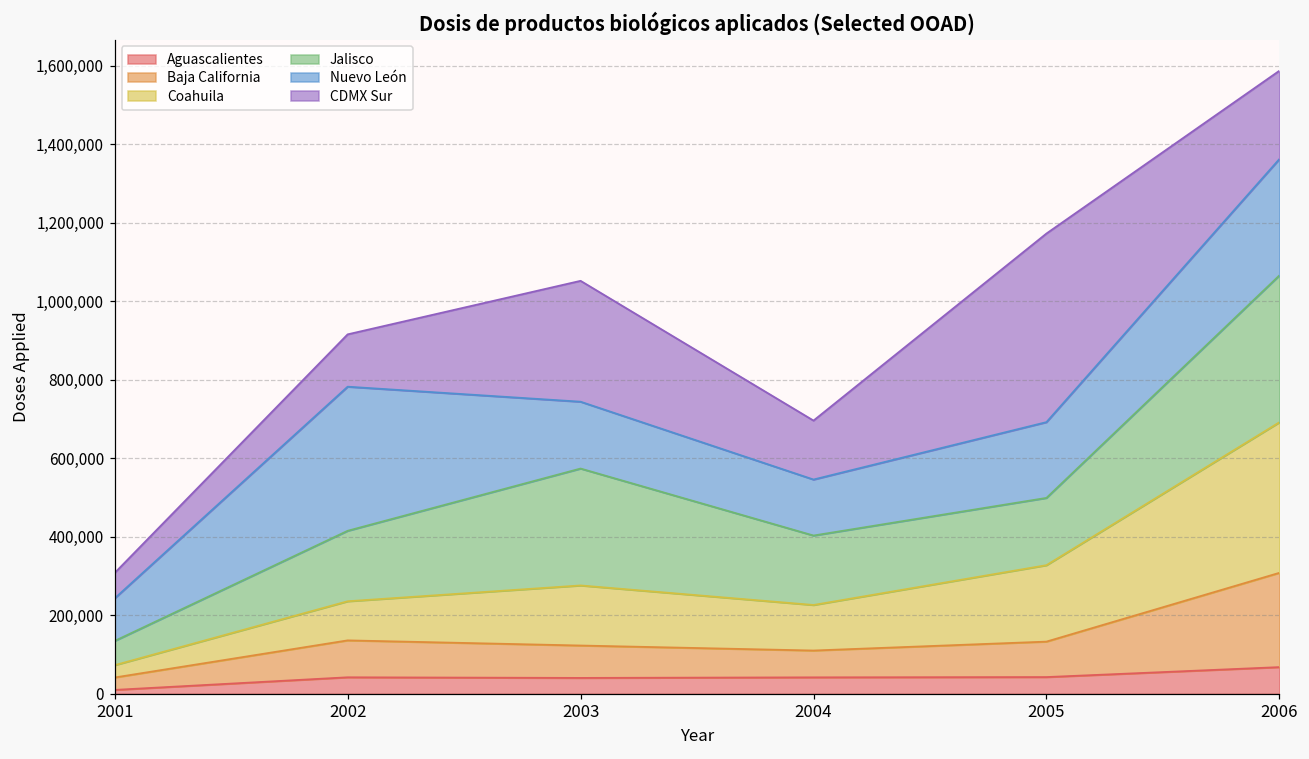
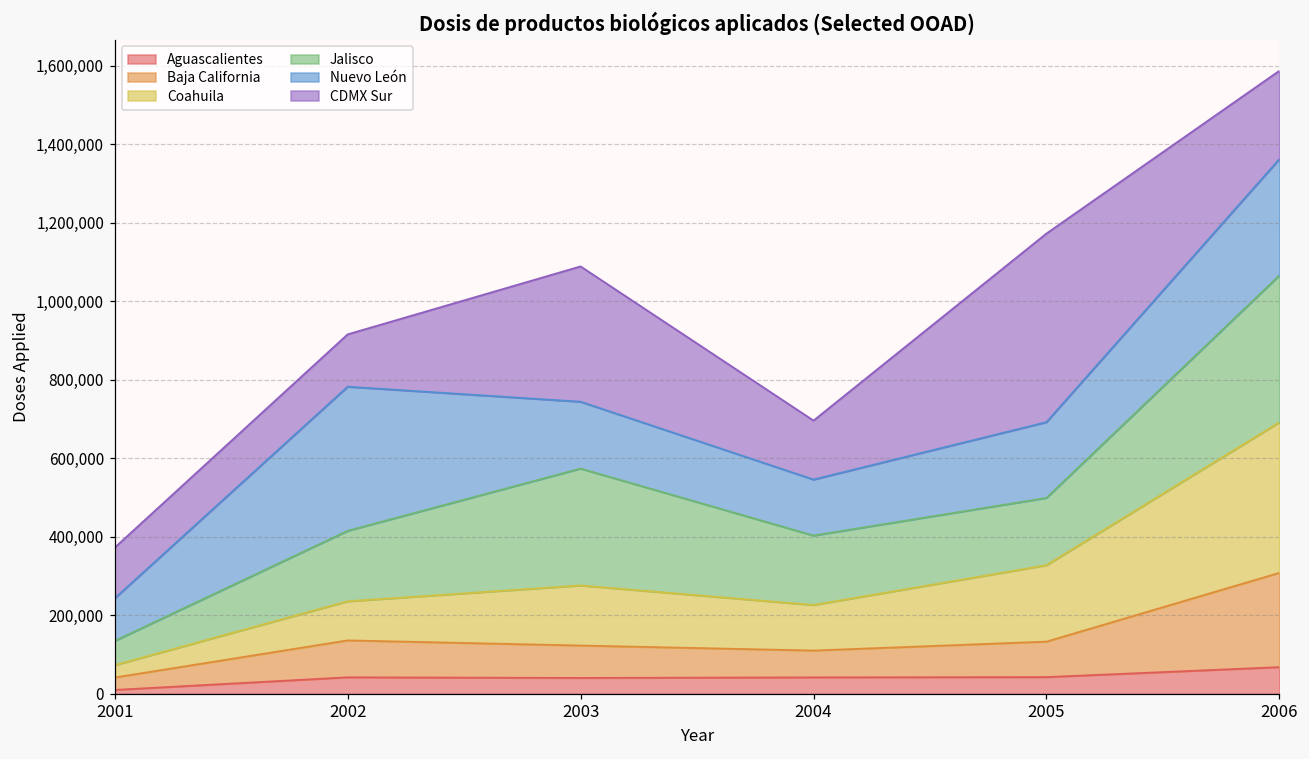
  {
    "Jalisco": {
      "2001": "60,000",
      "2002": "180,000",
      "2003": "300,000",
      "2004": "180,000",
      "2005": "170,000",
      "2006": "370,000"
    },
    "Nuevo León": {
      "2001": "110,000",
      "2002": "370,000",
      "2003": "170,000",
      "2004": "140,000",
      "2005": "190,000",
      "2006": "300,000"
    },
    "CDMX Sur": {
-     "2001": "60,000",
+     "2001": "130,000",
      "2002": "130,000",
-     "2003": "310,000",
+     "2003": "340,000",
      "2004": "150,000",
      "2005": "480,000",
      "2006": "220,000"
    }
  }
